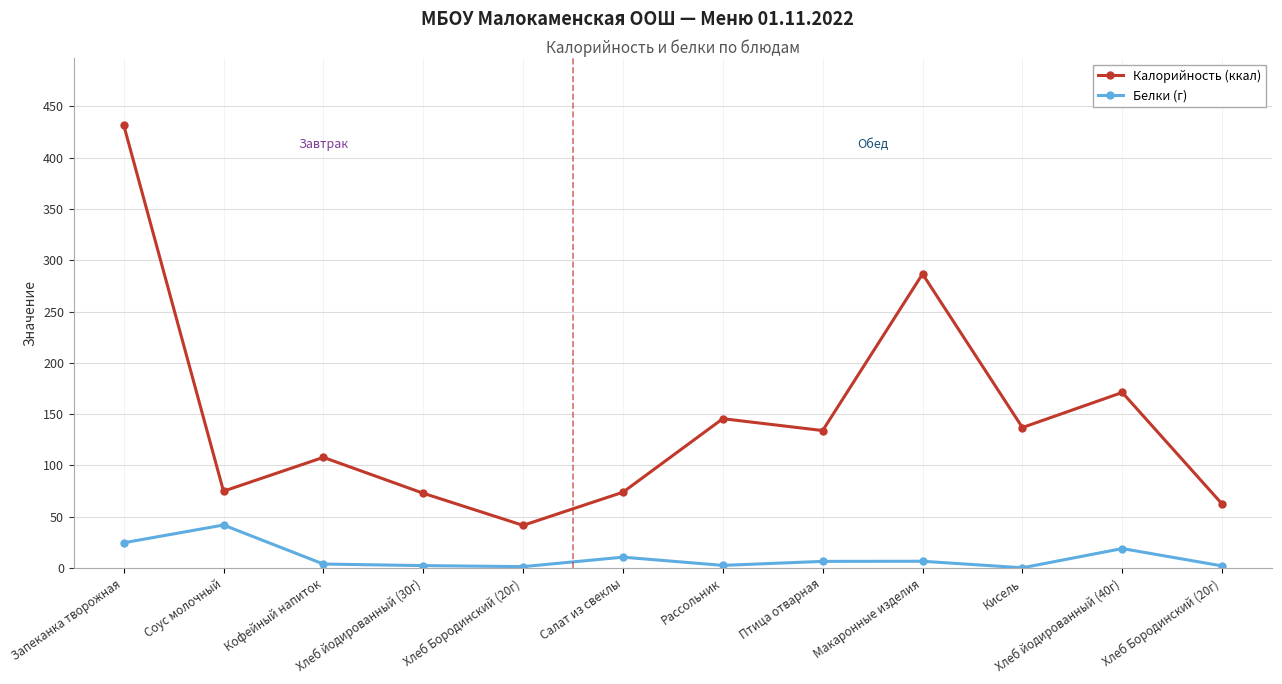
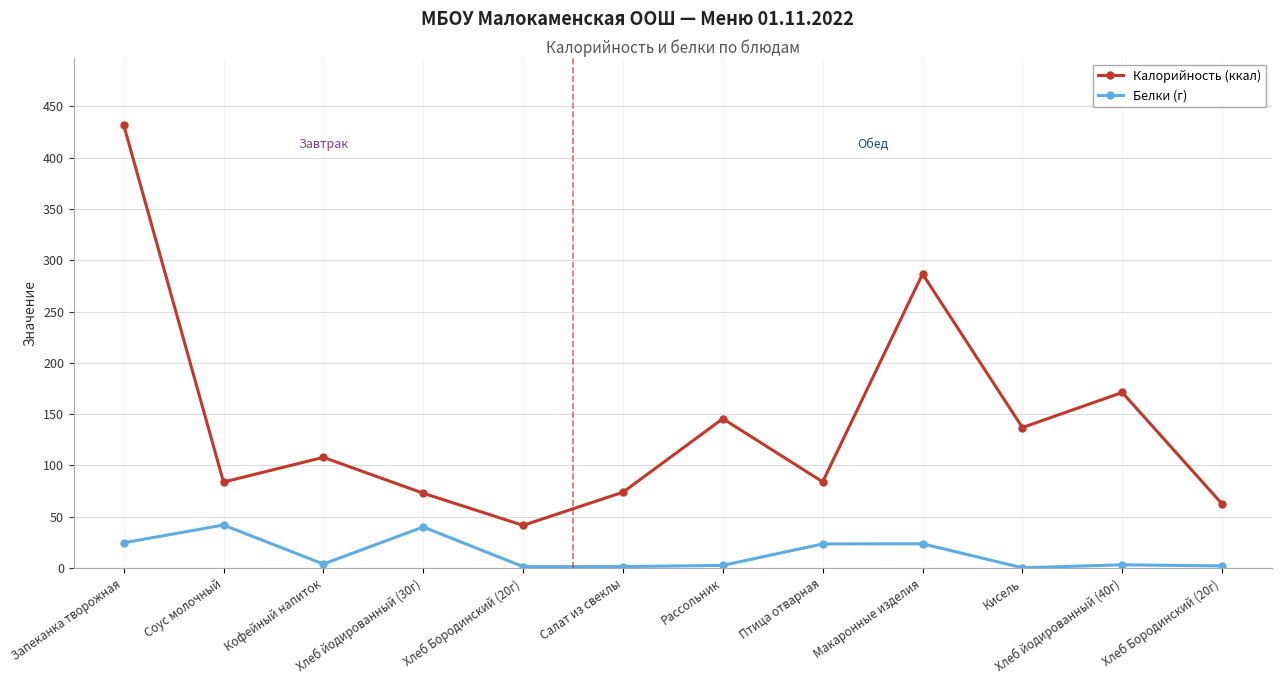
  {
    "Калорийность (ккал)": {
      "Запеканка творожная": 432,
-     "Соус молочный": 75,
+     "Соус молочный": 84,
      "Кофейный напиток": 108,
      "Хлеб йодированный (30г)": 73,
      "Салат из свеклы": 74,
      "Рассольник": 146,
-     "Птица отварная": 134,
+     "Птица отварная": 84,
      "Макаронные изделия": 287,
      "Кисель": 137,
      "Хлеб йодированный (40г)": 171
    },
    "Белки (г)": {
      "Запеканка творожная": 25,
      "Соус молочный": 42,
      "Кофейный напиток": 4,
-     "Хлеб йодированный (30г)": 2,
-     "Салат из свеклы": 11,
+     "Хлеб йодированный (30г)": 40,
+     "Салат из свеклы": 1,
      "Рассольник": 3,
-     "Птица отварная": 6,
-     "Макаронные изделия": 7,
+     "Птица отварная": 23,
+     "Макаронные изделия": 24,
      "Кисель": 0,
-     "Хлеб йодированный (40г)": 19
+     "Хлеб йодированный (40г)": 3
    }
  }
